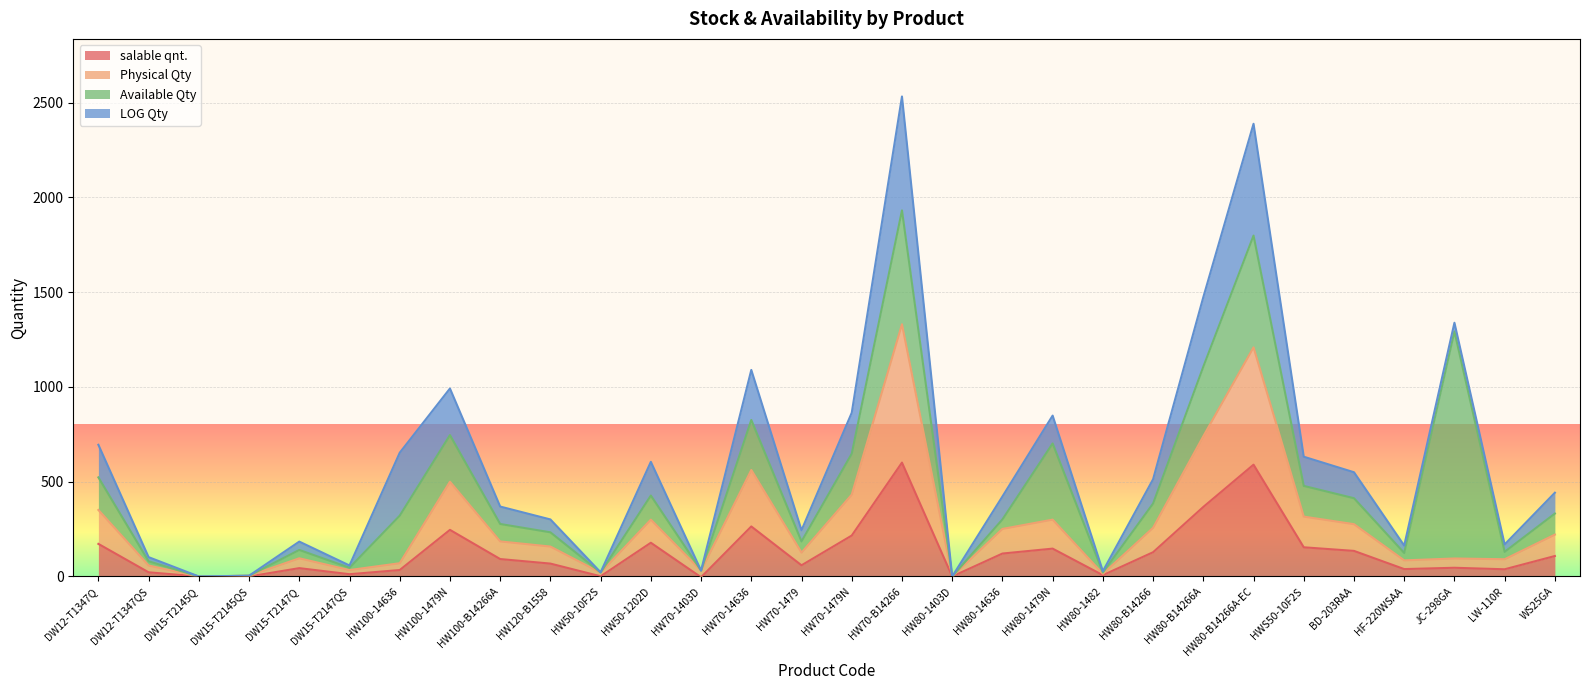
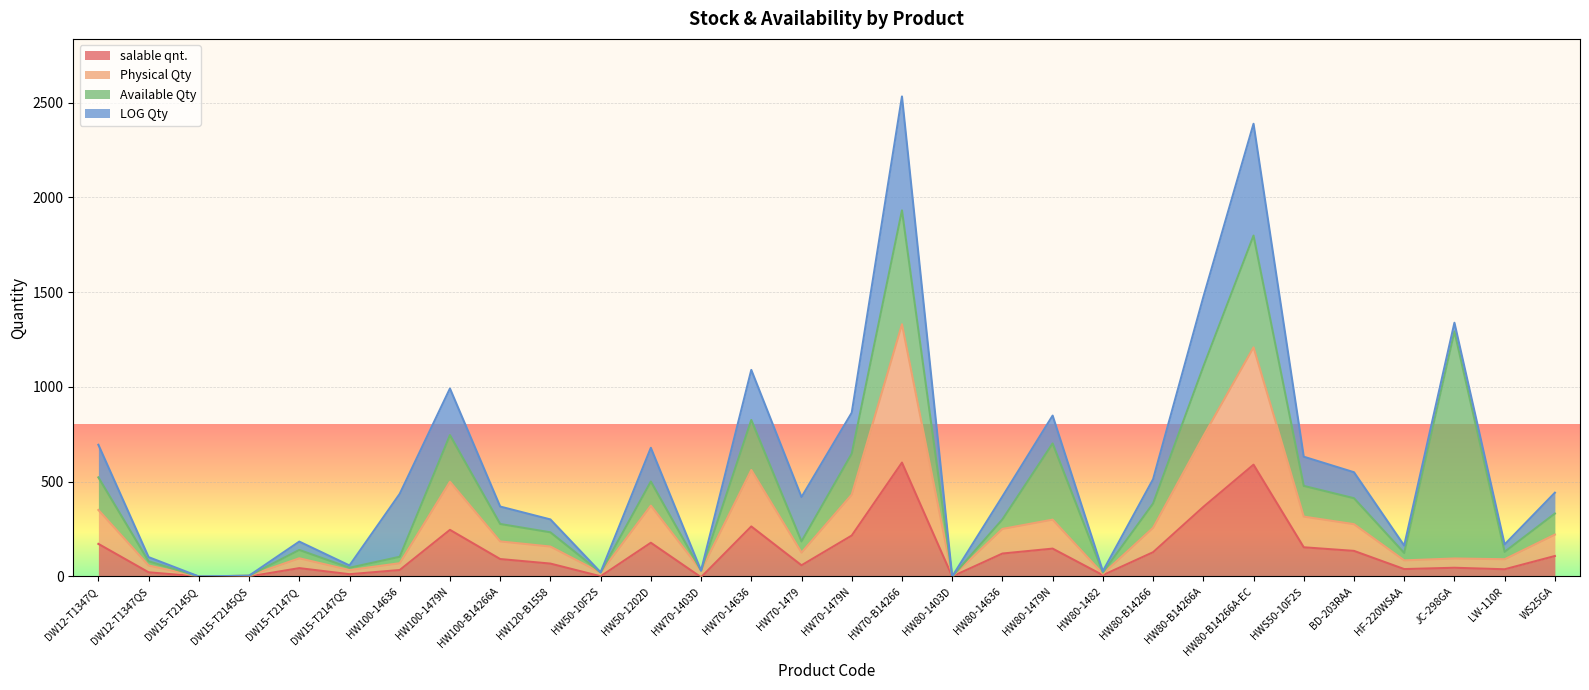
  {
    "Physical Qty": {
      "DW12-T1347Q": 180,
      "DW12-T1347QS": 40,
      "DW15-T2147Q": 50,
      "HW100-14636": 40,
      "HW100-1479N": 250,
      "HW100-B14266A": 90,
      "HW120-B1558": 90,
-     "HW50-1202D": 120,
+     "HW50-1202D": 200,
      "HW70-14636": 300,
      "HW70-1479": 70,
      "HW70-1479N": 220,
      "HW70-B14266": 730,
      "HW80-14636": 130,
      "HW80-1479N": 150,
      "HW80-B14266": 130,
      "HW80-B14266A": 370,
      "HW80-B14266A-EC": 620,
      "HWS50-10F2S": 160,
      "BD-203RAA": 140,
      "HF-220WSAA": 50,
      "JC-298GA": 50,
      "LW-110R": 50,
      "WS25GA": 110
    },
    "Available Qty": {
      "DW12-T1347Q": 170,
      "DW12-T1347QS": 20,
      "DW15-T2147Q": 40,
-     "HW100-14636": 250,
+     "HW100-14636": 30,
      "HW100-1479N": 250,
      "HW100-B14266A": 90,
      "HW120-B1558": 80,
      "HW50-1202D": 130,
      "HW70-14636": 260,
      "HW70-1479": 60,
      "HW70-1479N": 220,
      "HW70-B14266": 600,
      "HW80-14636": 50,
      "HW80-1479N": 400,
      "HW80-B14266": 130,
      "HW80-B14266A": 370,
      "HW80-B14266A-EC": 590,
      "HWS50-10F2S": 160,
      "BD-203RAA": 140,
      "HF-220WSAA": 40,
      "JC-298GA": 1200,
      "LW-110R": 40,
      "WS25GA": 110
    },
    "LOG Qty": {
      "DW12-T1347Q": 170,
      "DW12-T1347QS": 20,
      "DW15-T2147Q": 40,
      "HW100-14636": 330,
      "HW100-1479N": 250,
      "HW100-B14266A": 90,
      "HW120-B1558": 70,
      "HW50-1202D": 180,
      "HW70-14636": 260,
-     "HW70-1479": 60,
+     "HW70-1479": 230,
      "HW70-1479N": 220,
      "HW70-B14266": 600,
      "HW80-14636": 120,
      "HW80-1479N": 150,
      "HW80-B14266": 130,
      "HW80-B14266A": 370,
      "HW80-B14266A-EC": 590,
      "HWS50-10F2S": 150,
      "BD-203RAA": 140,
      "HF-220WSAA": 40,
      "JC-298GA": 50,
      "LW-110R": 40,
      "WS25GA": 110
    }
  }
